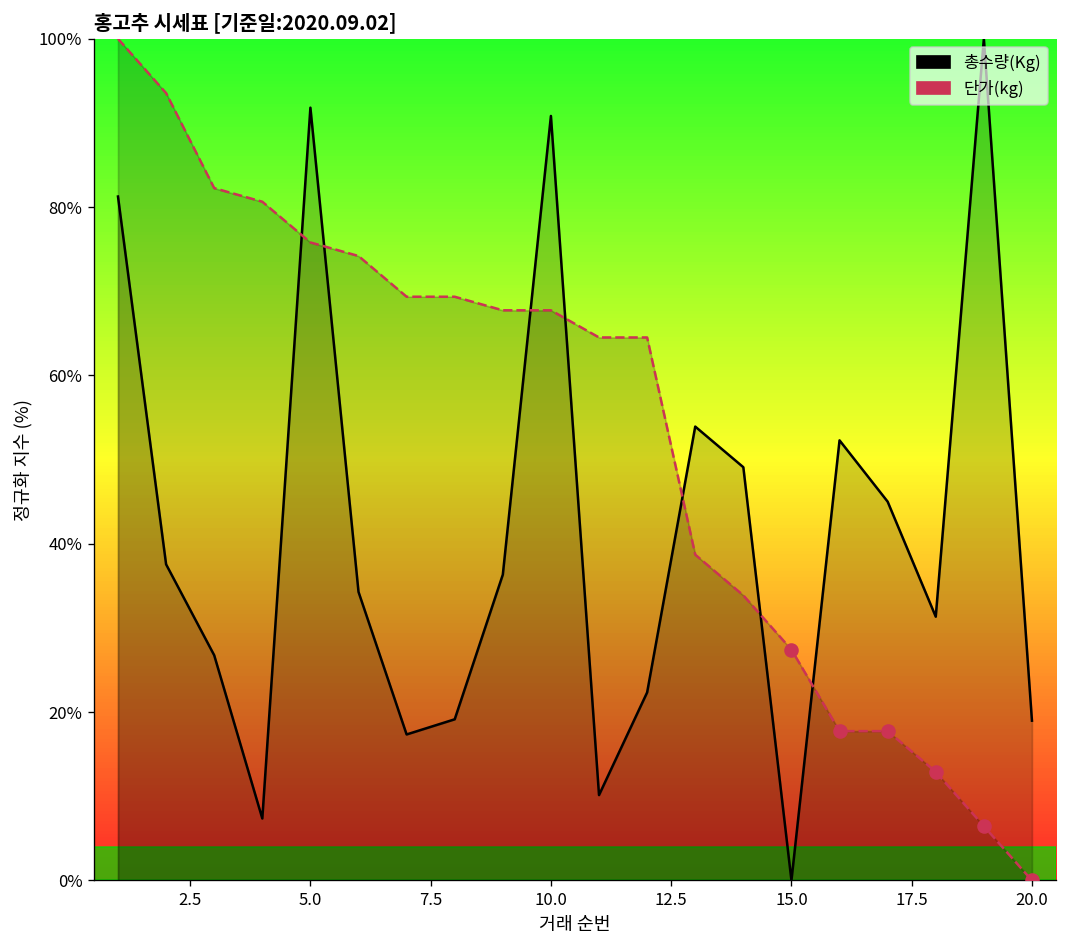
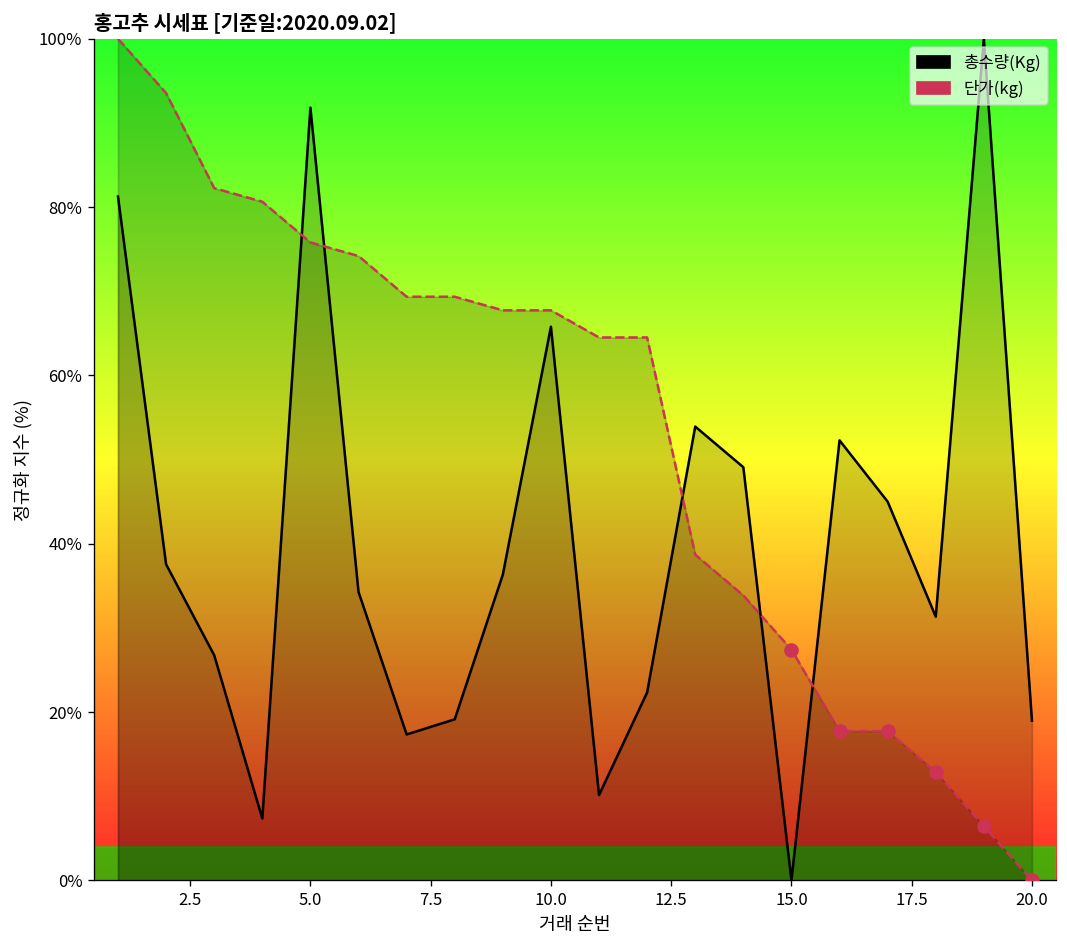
  {
    "총수량(Kg)": {
      "5.0": "92%",
-     "10.0": "91%",
+     "10.0": "66%",
      "20.0": "19%"
    }
  }
